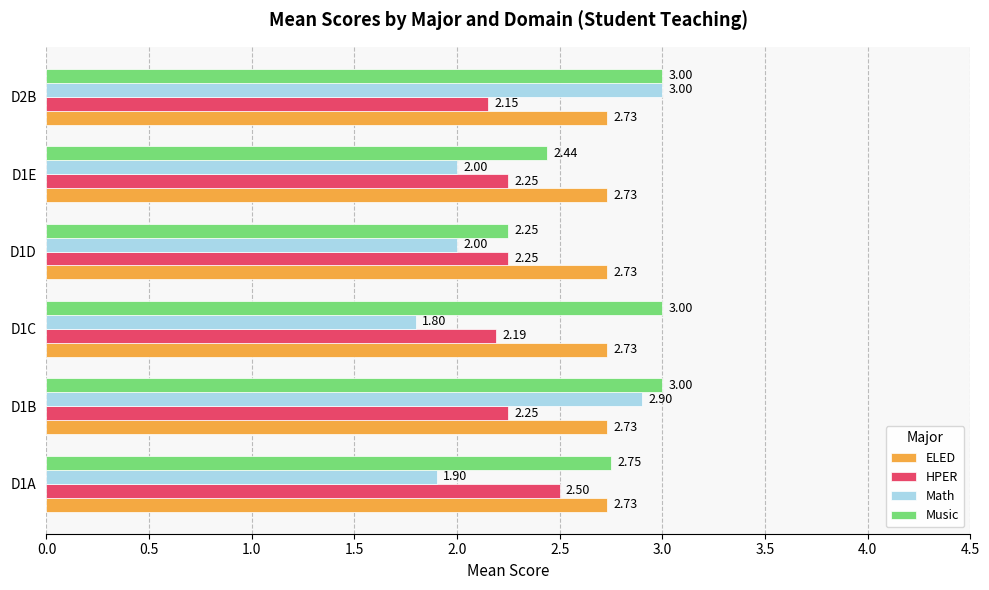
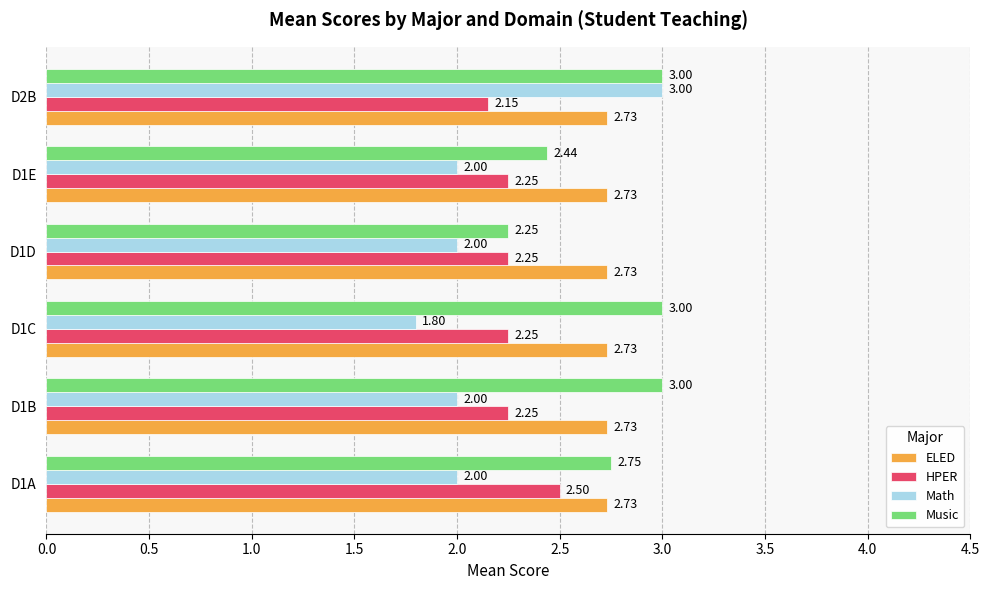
  {
    "ELED": {
      "D2B": 2.73,
      "D1E": 2.73,
      "D1D": 2.73,
      "D1C": 2.73,
      "D1B": 2.73,
      "D1A": 2.73
    },
    "HPER": {
      "D2B": 2.15,
      "D1E": 2.25,
      "D1D": 2.25,
-     "D1C": 2.19,
+     "D1C": 2.25,
      "D1B": 2.25,
      "D1A": 2.50
    },
    "Math": {
      "D2B": 3.00,
      "D1E": 2.00,
      "D1D": 2.00,
      "D1C": 1.80,
-     "D1B": 2.90,
-     "D1A": 1.90
+     "D1B": 2.00,
+     "D1A": 2.00
    },
    "Music": {
      "D2B": 3.00,
      "D1E": 2.44,
      "D1D": 2.25,
      "D1C": 3.00,
      "D1B": 3.00,
      "D1A": 2.75
    }
  }
